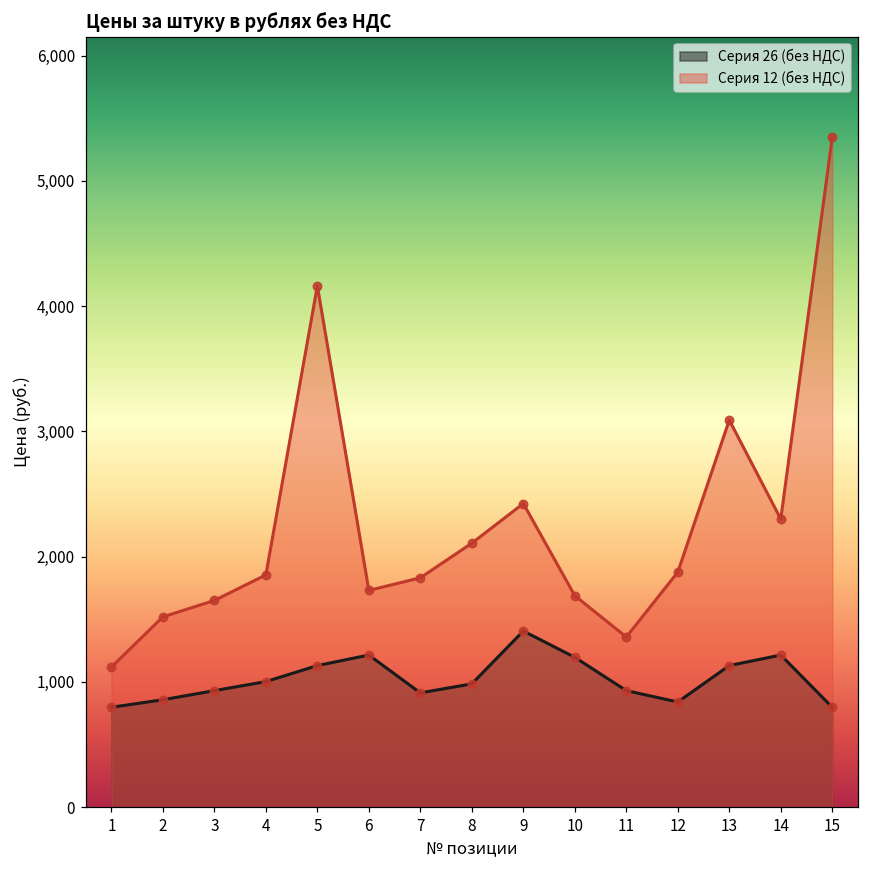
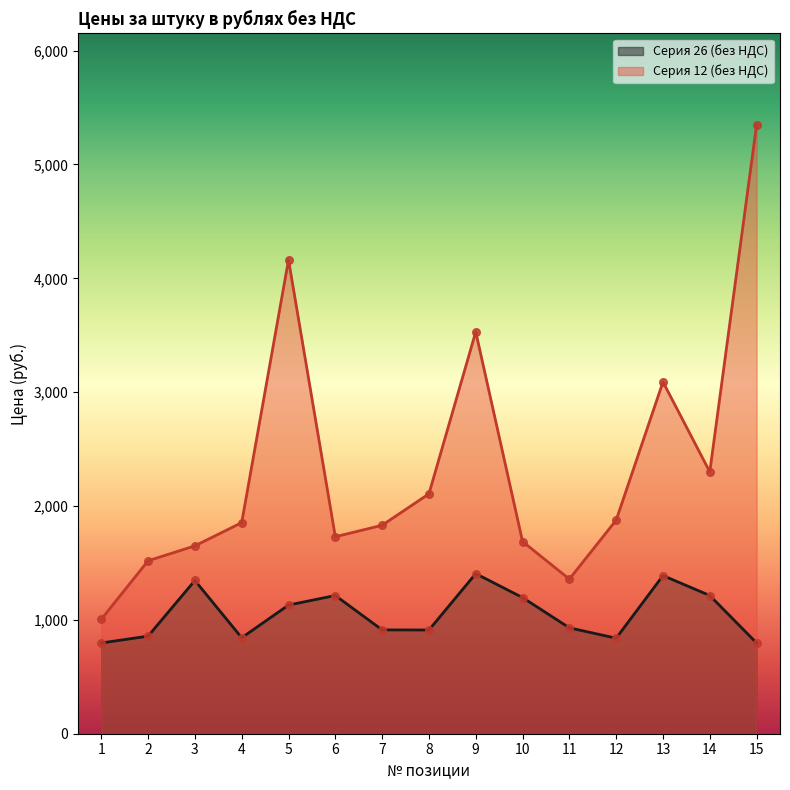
  {
    "Серия 26 (без НДС)": {
      "1": "800",
      "2": "860",
-     "3": "930",
-     "4": "1,000",
+     "3": "1,350",
+     "4": "840",
      "5": "1,130",
      "6": "1,210",
      "7": "910",
-     "8": "980",
+     "8": "910",
      "9": "1,410",
      "10": "1,200",
      "11": "930",
      "12": "840",
-     "13": "1,130",
+     "13": "1,390",
      "14": "1,210",
      "15": "800"
    },
    "Серия 12 (без НДС)": {
-     "1": "1,120",
+     "1": "1,010",
      "2": "1,520",
      "3": "1,650",
      "4": "1,850",
      "5": "4,160",
      "6": "1,730",
      "7": "1,830",
      "8": "2,110",
-     "9": "2,420",
+     "9": "3,530",
      "10": "1,690",
      "11": "1,360",
      "12": "1,880",
      "13": "3,090",
      "14": "2,300",
      "15": "5,350"
    }
  }
